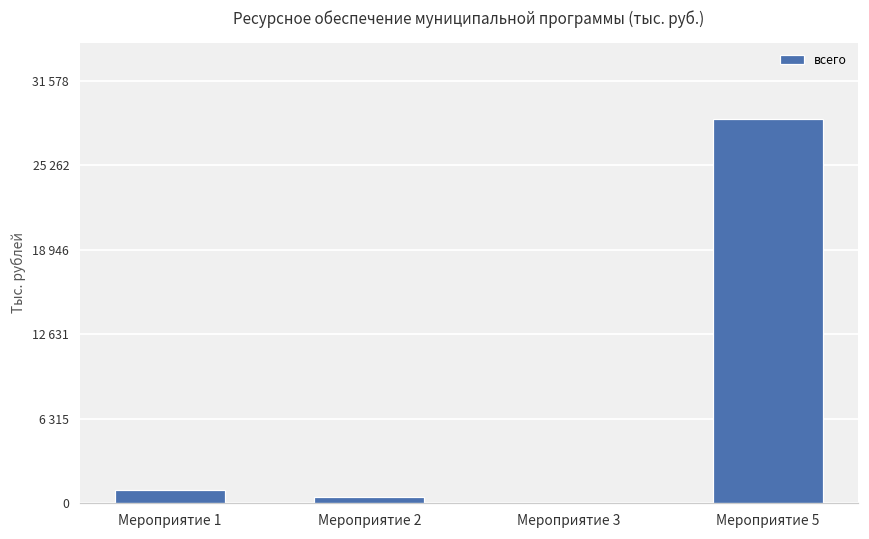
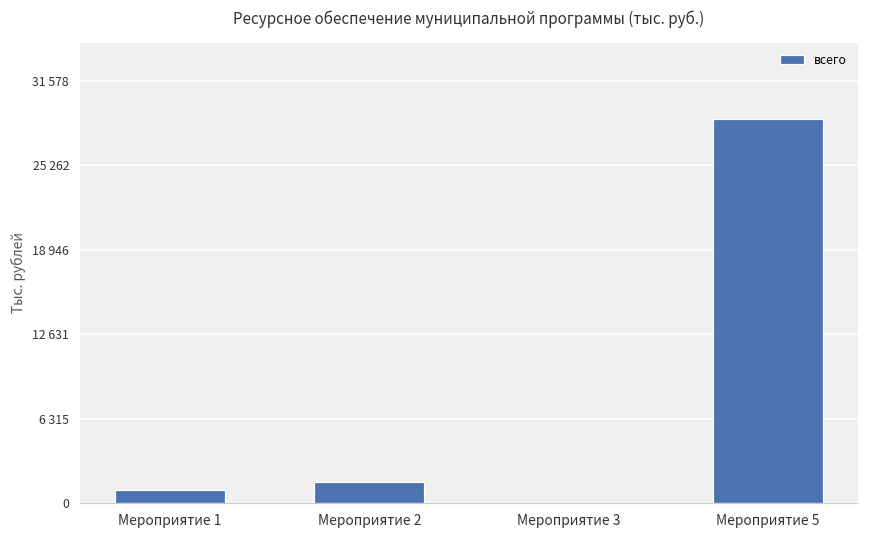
  {
    "Мероприятие 1": 900,
-   "Мероприятие 2": 400,
+   "Мероприятие 2": 1600,
    "Мероприятие 5": 28700
  }
